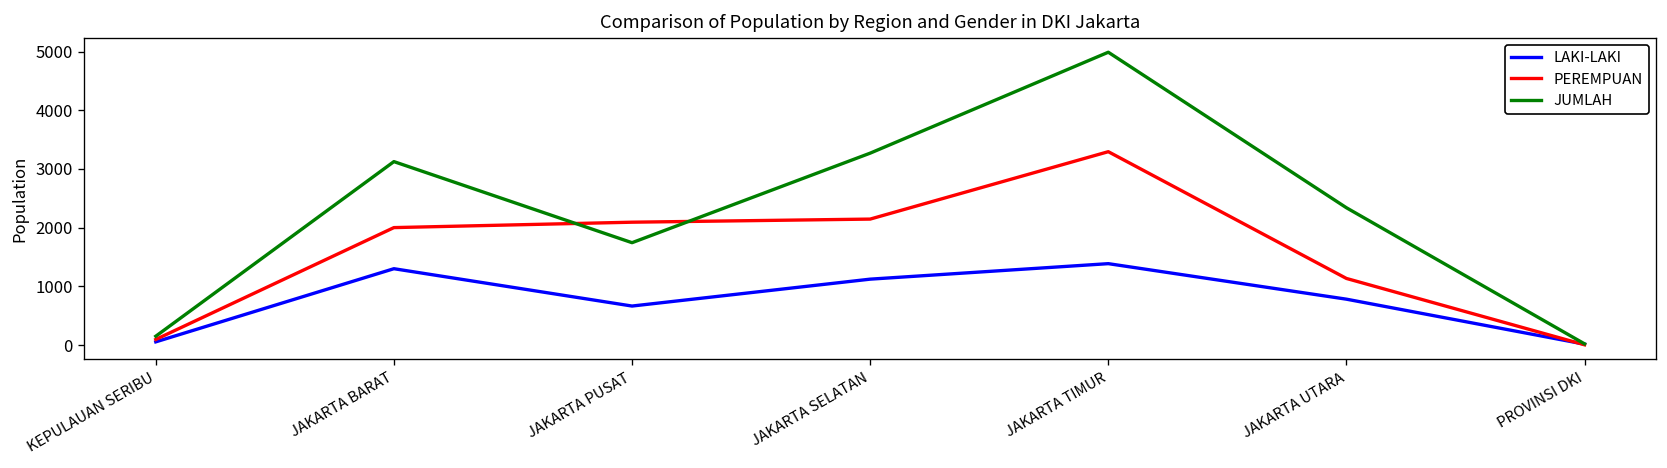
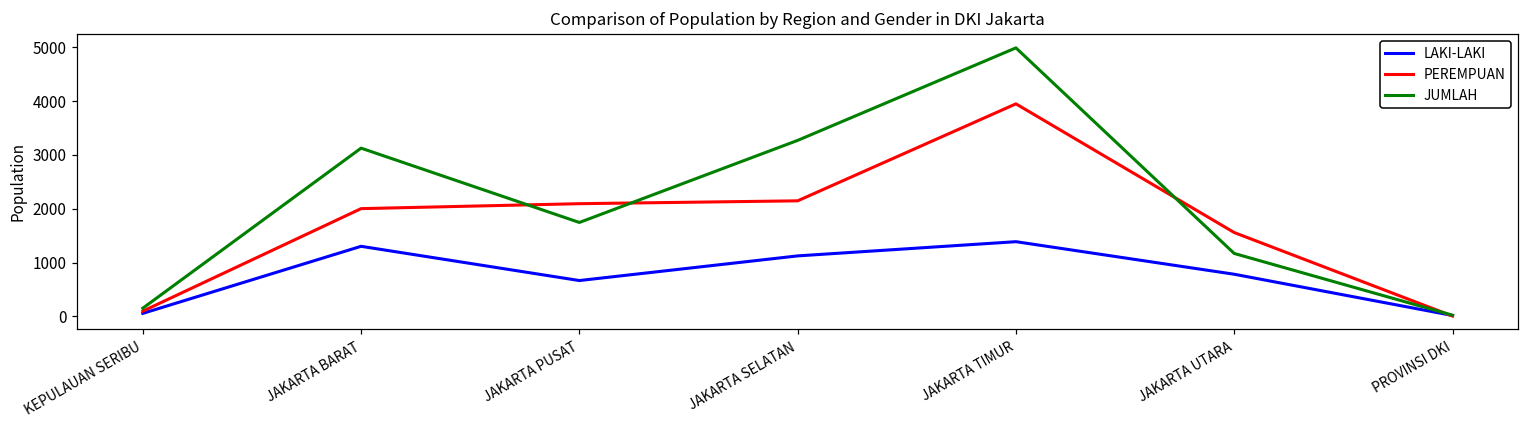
  {
    "LAKI-LAKI": {
      "JAKARTA BARAT": 1300,
      "JAKARTA PUSAT": 700,
      "JAKARTA SELATAN": 1100,
      "JAKARTA TIMUR": 1400,
      "JAKARTA UTARA": 800
    },
    "PEREMPUAN": {
      "JAKARTA BARAT": 2000,
      "JAKARTA PUSAT": 2100,
      "JAKARTA SELATAN": 2100,
-     "JAKARTA TIMUR": 3300,
-     "JAKARTA UTARA": 1100
+     "JAKARTA TIMUR": 3900,
+     "JAKARTA UTARA": 1600
    },
    "JUMLAH": {
      "KEPULAUAN SERIBU": 200,
      "JAKARTA BARAT": 3100,
      "JAKARTA PUSAT": 1700,
      "JAKARTA SELATAN": 3300,
      "JAKARTA TIMUR": 5000,
-     "JAKARTA UTARA": 2300
+     "JAKARTA UTARA": 1200
    }
  }
